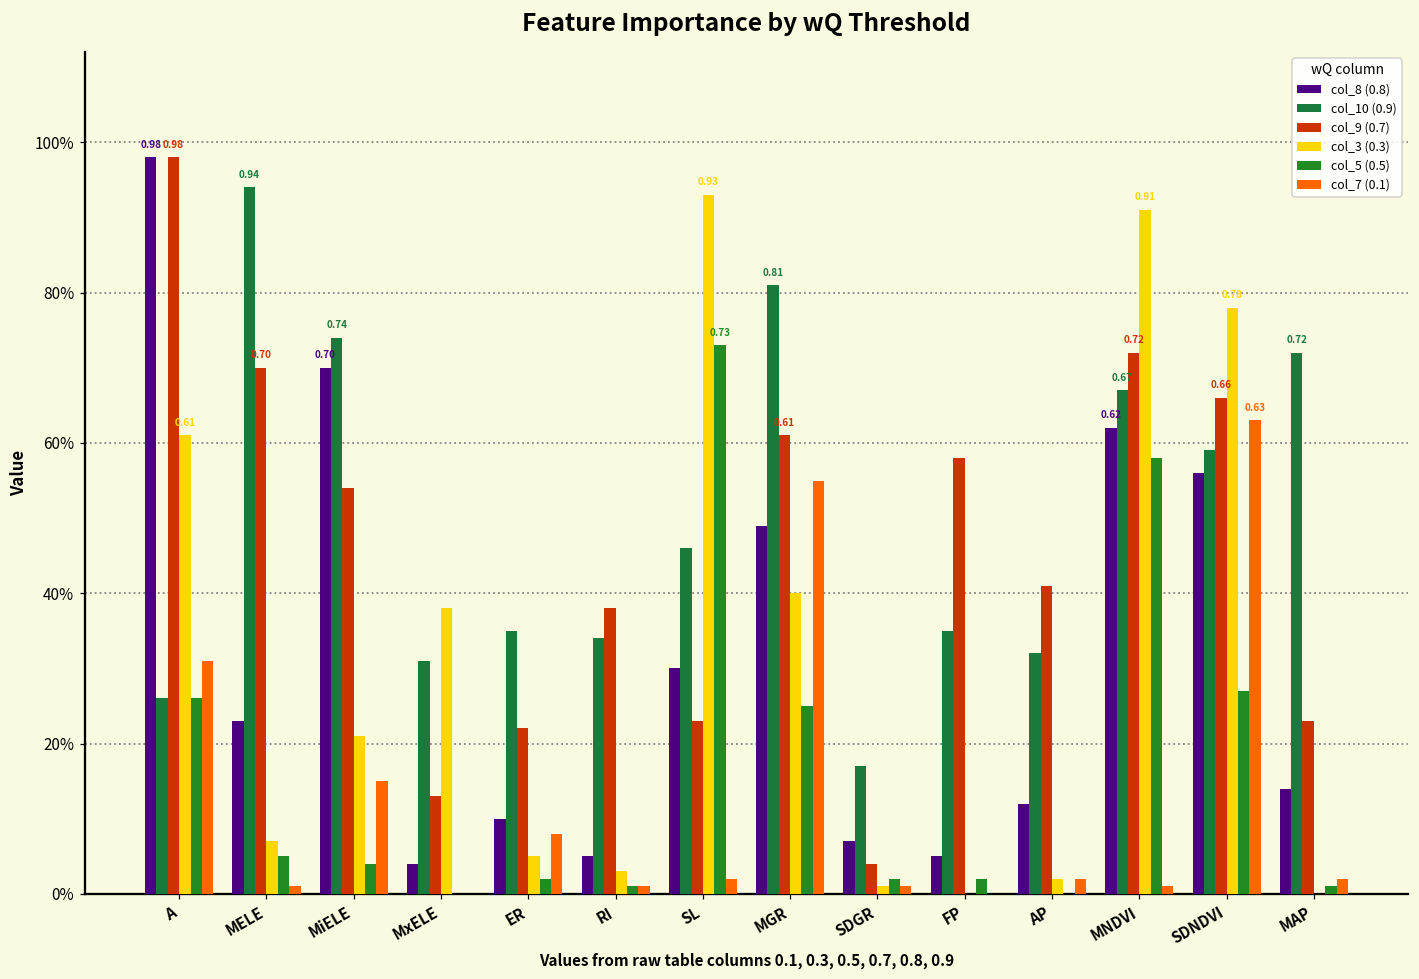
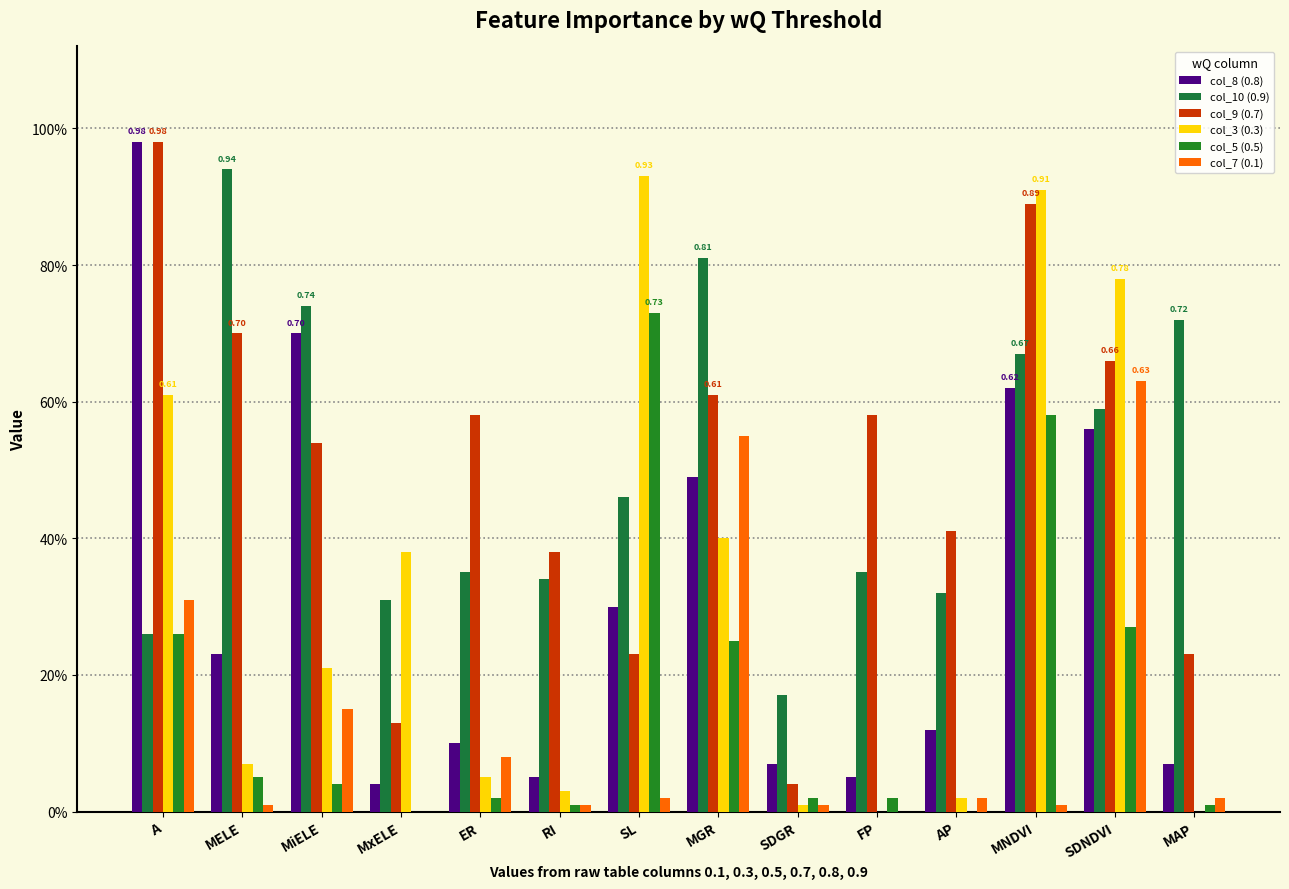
  {
    "col_8 (0.8)": {
      "MELE": "23%",
      "MxELE": "4%",
      "ER": "10%",
      "RI": "5%",
      "SL": "30%",
      "MGR": "49%",
      "SDGR": "7%",
      "FP": "5%",
      "AP": "12%",
      "SDNDVI": "56%",
-     "MAP": "14%"
+     "MAP": "7%"
    },
    "col_9 (0.7)": {
      "A": "0.98",
      "MELE": "0.70",
-     "ER": "22%",
+     "ER": "58%",
      "MGR": "0.61",
-     "MNDVI": "0.72",
+     "MNDVI": "0.89",
      "SDNDVI": "0.66"
    },
    "col_3 (0.3)": {
      "A": "0.61",
      "SL": "0.93",
      "MNDVI": "0.91",
      "SDNDVI": "0.78"
    },
    "col_7 (0.1)": {
      "SDNDVI": "0.63"
    }
  }
